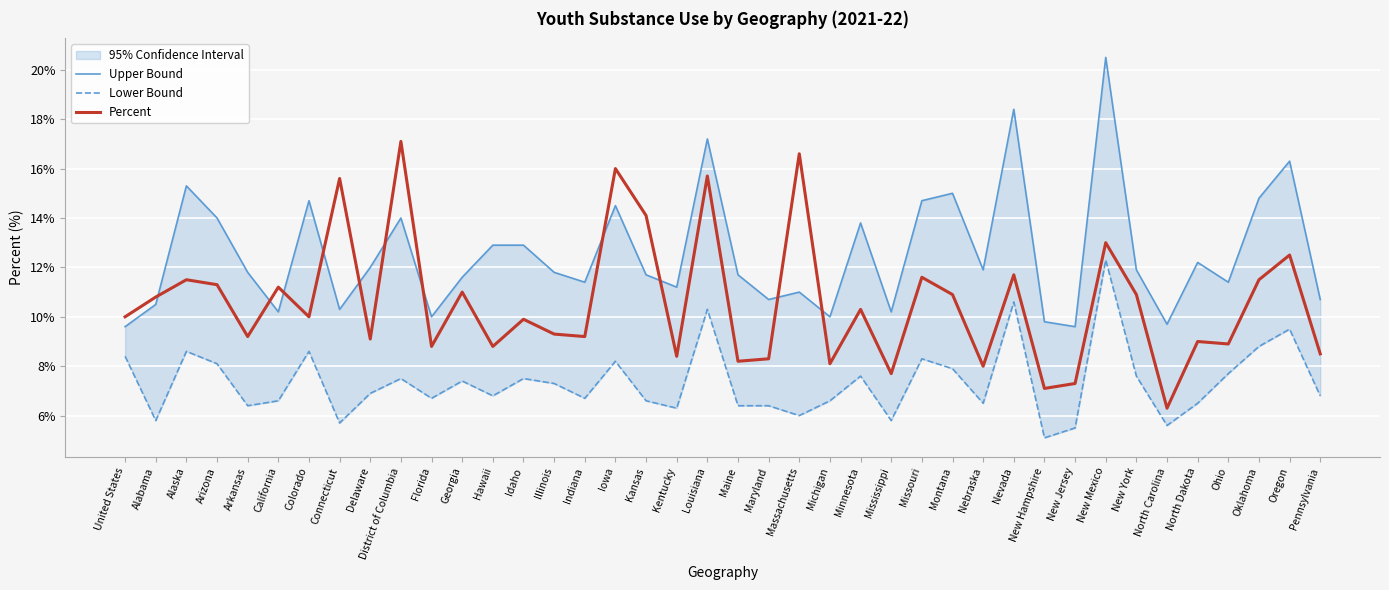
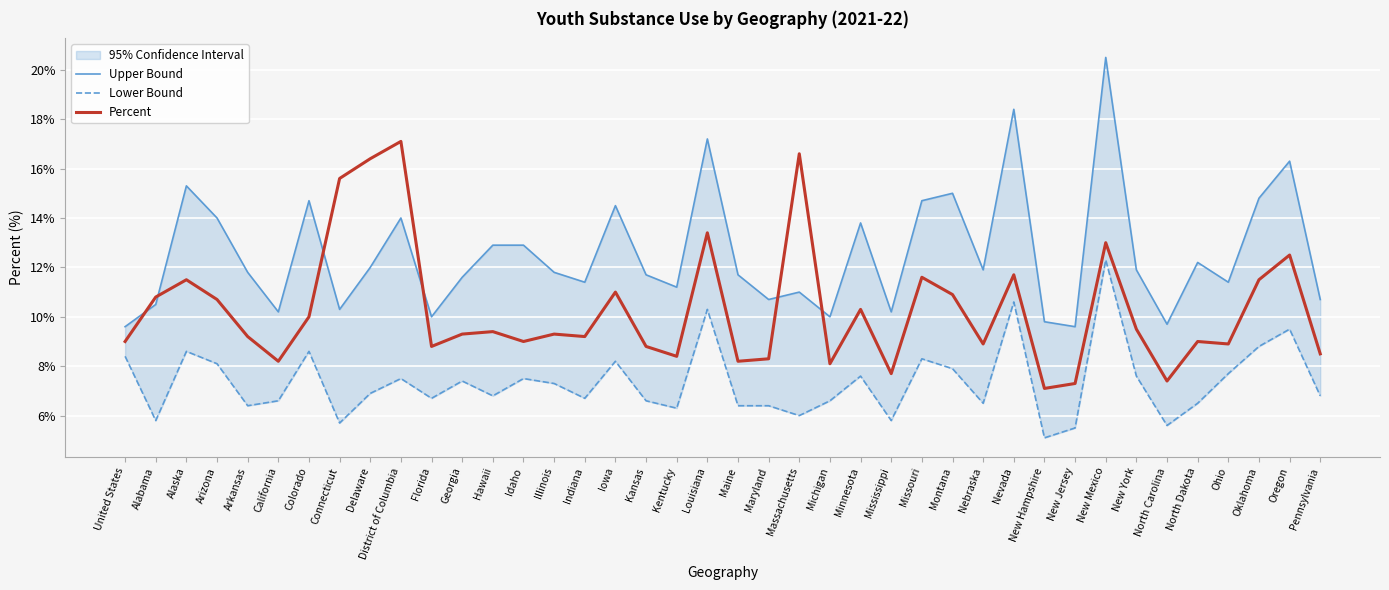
  {
    "Percent": {
-     "United States": "10%",
+     "United States": "9%",
      "Alabama": "10.8%",
      "Alaska": "11.5%",
-     "Arizona": "11.3%",
+     "Arizona": "10.7%",
      "Arkansas": "9.2%",
-     "California": "11.2%",
+     "California": "8.2%",
      "Colorado": "10.0%",
      "Connecticut": "15.6%",
-     "Delaware": "9.1%",
+     "Delaware": "16.4%",
      "District of Columbia": "17.1%",
      "Florida": "8.8%",
-     "Georgia": "11.0%",
-     "Hawaii": "8.8%",
-     "Idaho": "9.9%",
+     "Georgia": "9.3%",
+     "Hawaii": "9.4%",
+     "Idaho": "9.0%",
      "Illinois": "9.3%",
      "Indiana": "9.2%",
-     "Iowa": "16%",
-     "Kansas": "14.1%",
+     "Iowa": "11%",
+     "Kansas": "8.8%",
      "Kentucky": "8.4%",
-     "Louisiana": "15.7%",
+     "Louisiana": "13.4%",
      "Maine": "8.2%",
      "Maryland": "8.3%",
      "Massachusetts": "16.6%",
      "Michigan": "8.1%",
      "Minnesota": "10.3%",
      "Mississippi": "7.7%",
      "Missouri": "11.6%",
      "Montana": "10.9%",
-     "Nebraska": "8.0%",
+     "Nebraska": "8.9%",
      "Nevada": "11.7%",
      "New Hampshire": "7.1%",
      "New Jersey": "7.3%",
      "New Mexico": "13.0%",
-     "New York": "10.9%",
-     "North Carolina": "6.3%",
+     "New York": "9.5%",
+     "North Carolina": "7.4%",
      "North Dakota": "9.0%",
      "Ohio": "8.9%",
      "Oklahoma": "11.5%",
      "Oregon": "12.5%",
      "Pennsylvania": "8.5%"
    }
  }
